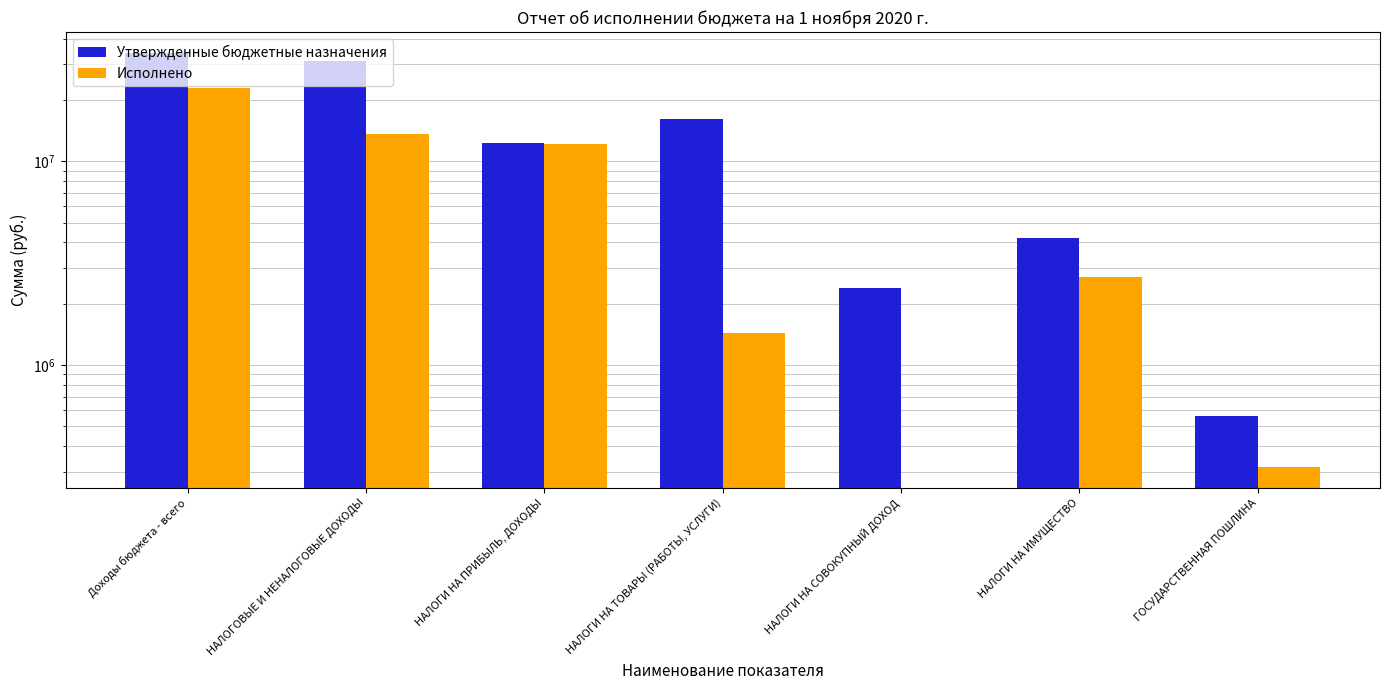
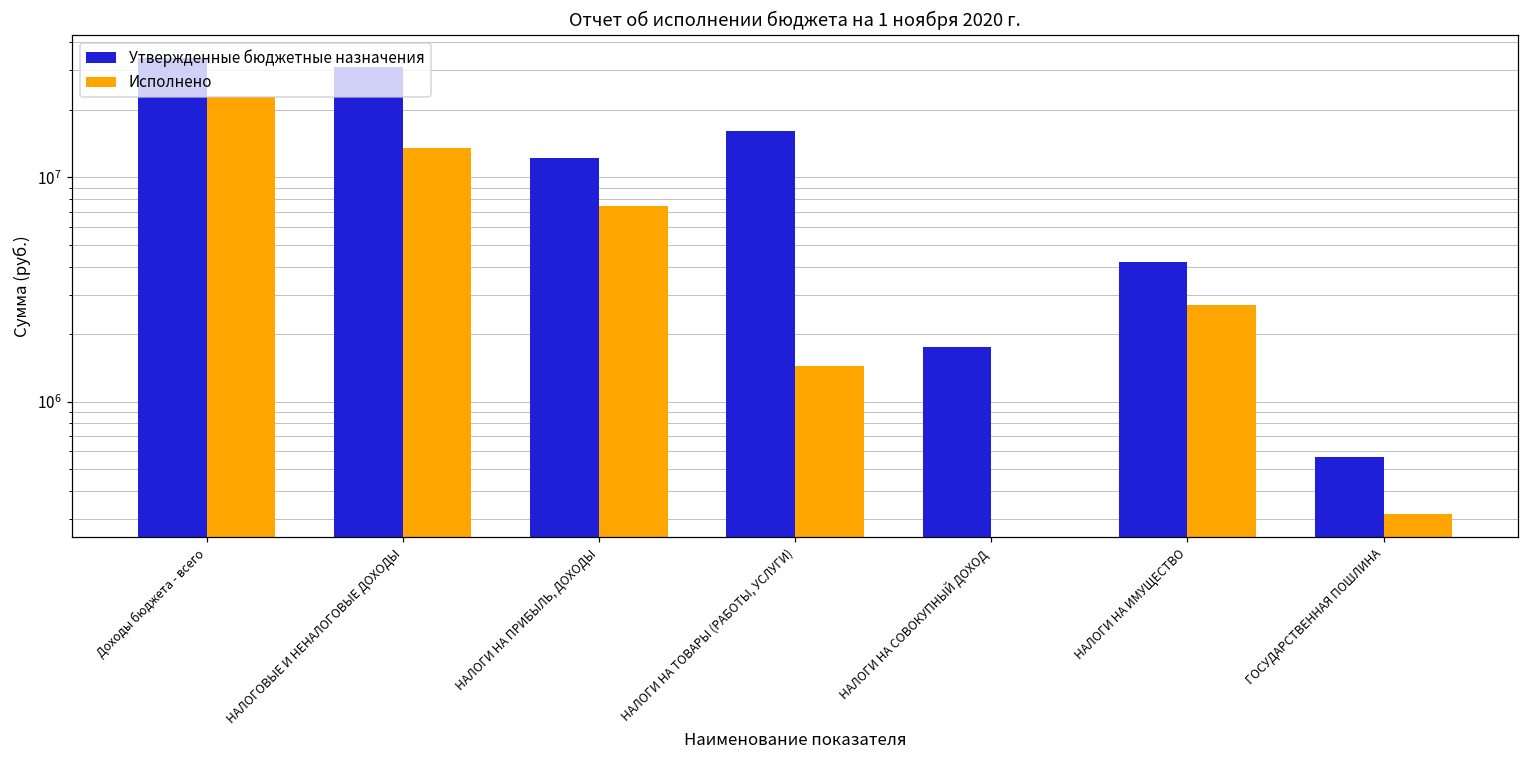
  {
    "Утвержденные бюджетные назначения": {
      "НАЛОГИ НА ПРИБЫЛЬ, ДОХОДЫ": 12000000,
      "НАЛОГИ НА ТОВАРЫ (РАБОТЫ, УСЛУГИ)": 16000000,
-     "НАЛОГИ НА СОВОКУПНЫЙ ДОХОД": 2400000,
+     "НАЛОГИ НА СОВОКУПНЫЙ ДОХОД": 1700000,
      "НАЛОГИ НА ИМУЩЕСТВО": 4200000,
      "ГОСУДАРСТВЕННАЯ ПОШЛИНА": 560000
    },
    "Исполнено": {
      "Доходы бюджета - всего": 23000000,
      "НАЛОГОВЫЕ И НЕНАЛОГОВЫЕ ДОХОДЫ": 14000000,
-     "НАЛОГИ НА ПРИБЫЛЬ, ДОХОДЫ": 12000000,
+     "НАЛОГИ НА ПРИБЫЛЬ, ДОХОДЫ": 7400000,
      "НАЛОГИ НА ТОВАРЫ (РАБОТЫ, УСЛУГИ)": 1400000,
      "НАЛОГИ НА ИМУЩЕСТВО": 2700000,
      "ГОСУДАРСТВЕННАЯ ПОШЛИНА": 320000
    }
  }
